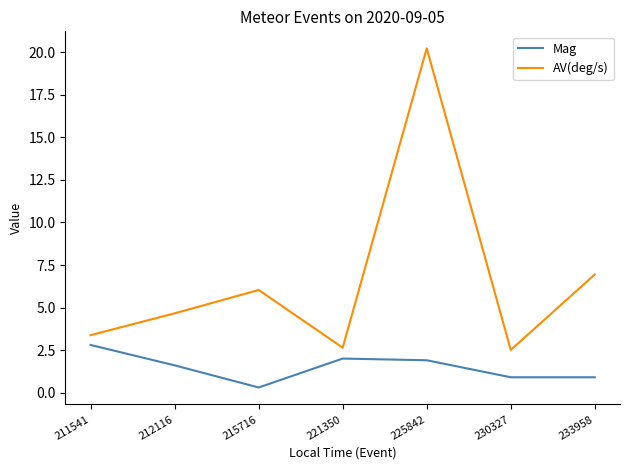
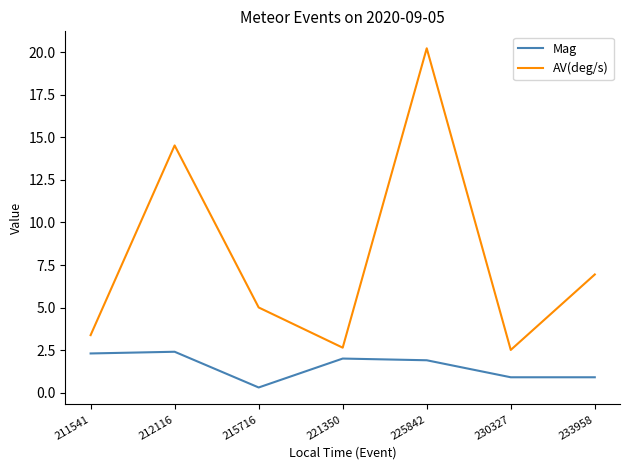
  {
    "Mag": {
-     "211541": 2.8,
-     "212116": 1.6,
+     "211541": 2.3,
+     "212116": 2.4,
      "215716": 0.3,
      "221350": 2.0,
      "225842": 1.9,
      "230327": 0.9,
      "233958": 0.9
    },
    "AV(deg/s)": {
      "211541": 3.4,
-     "212116": 4.7,
-     "215716": 6.0,
+     "212116": 14.5,
+     "215716": 5.0,
      "221350": 2.6,
      "225842": 20.2,
      "230327": 2.5,
      "233958": 6.9
    }
  }
